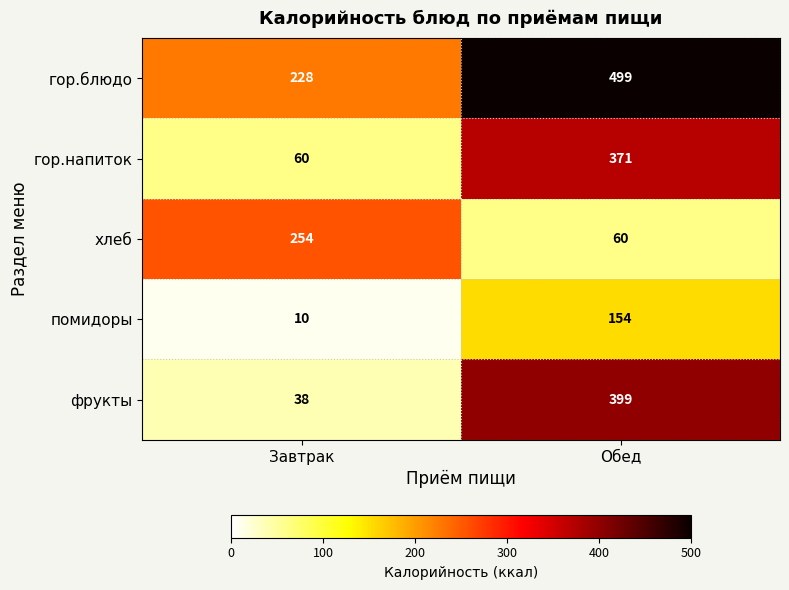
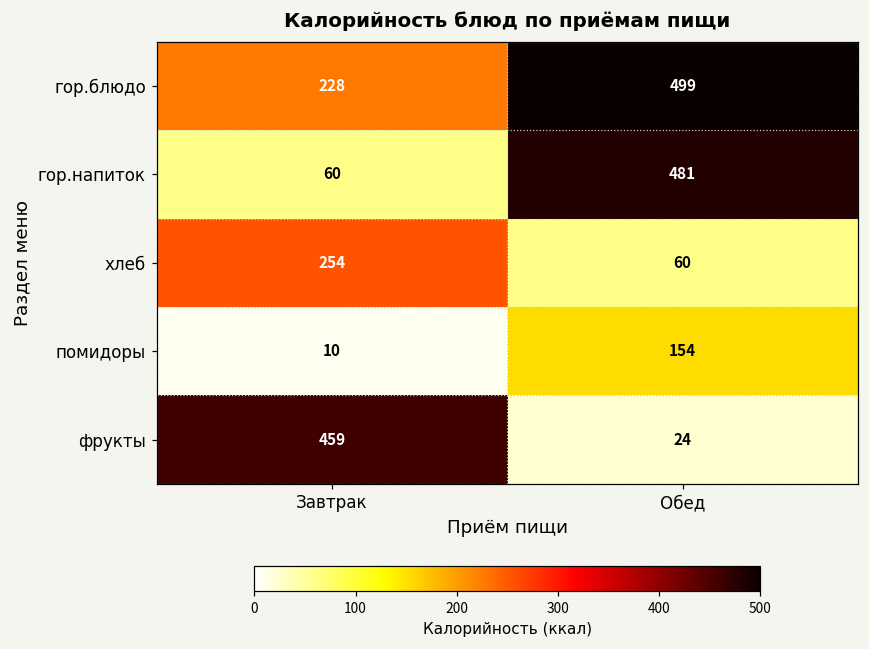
  {
    "гор.блюдо": {
      "Завтрак": 228,
      "Обед": 499
    },
    "гор.напиток": {
      "Завтрак": 60,
-     "Обед": 371
+     "Обед": 481
    },
    "хлеб": {
      "Завтрак": 254,
      "Обед": 60
    },
    "помидоры": {
      "Завтрак": 10,
      "Обед": 154
    },
    "фрукты": {
-     "Завтрак": 38,
-     "Обед": 399
+     "Завтрак": 459,
+     "Обед": 24
    }
  }
